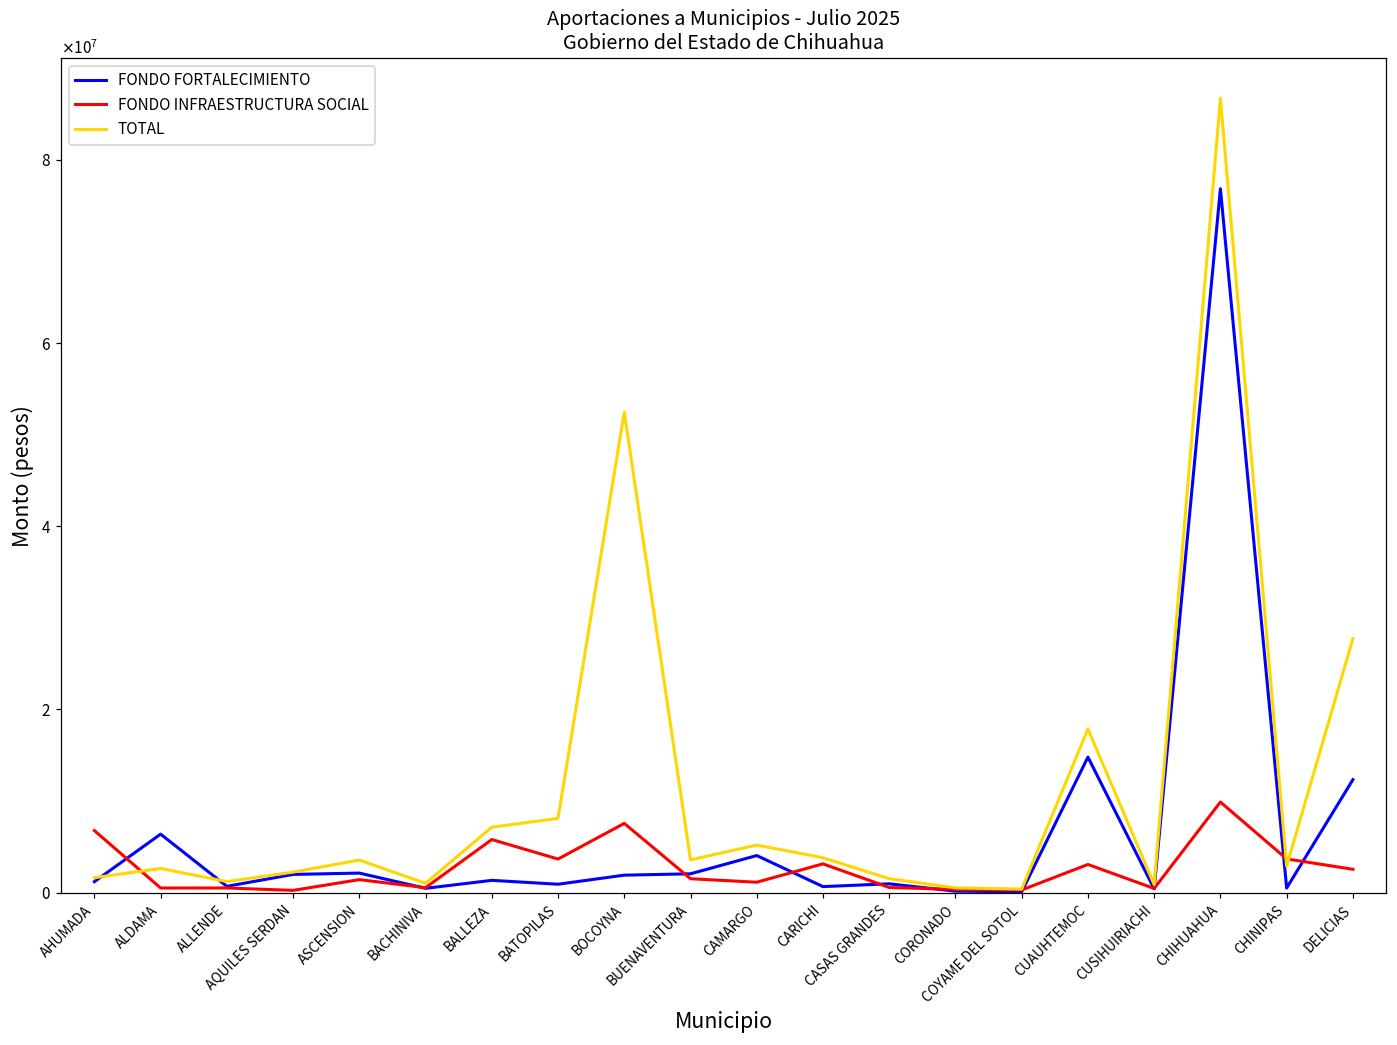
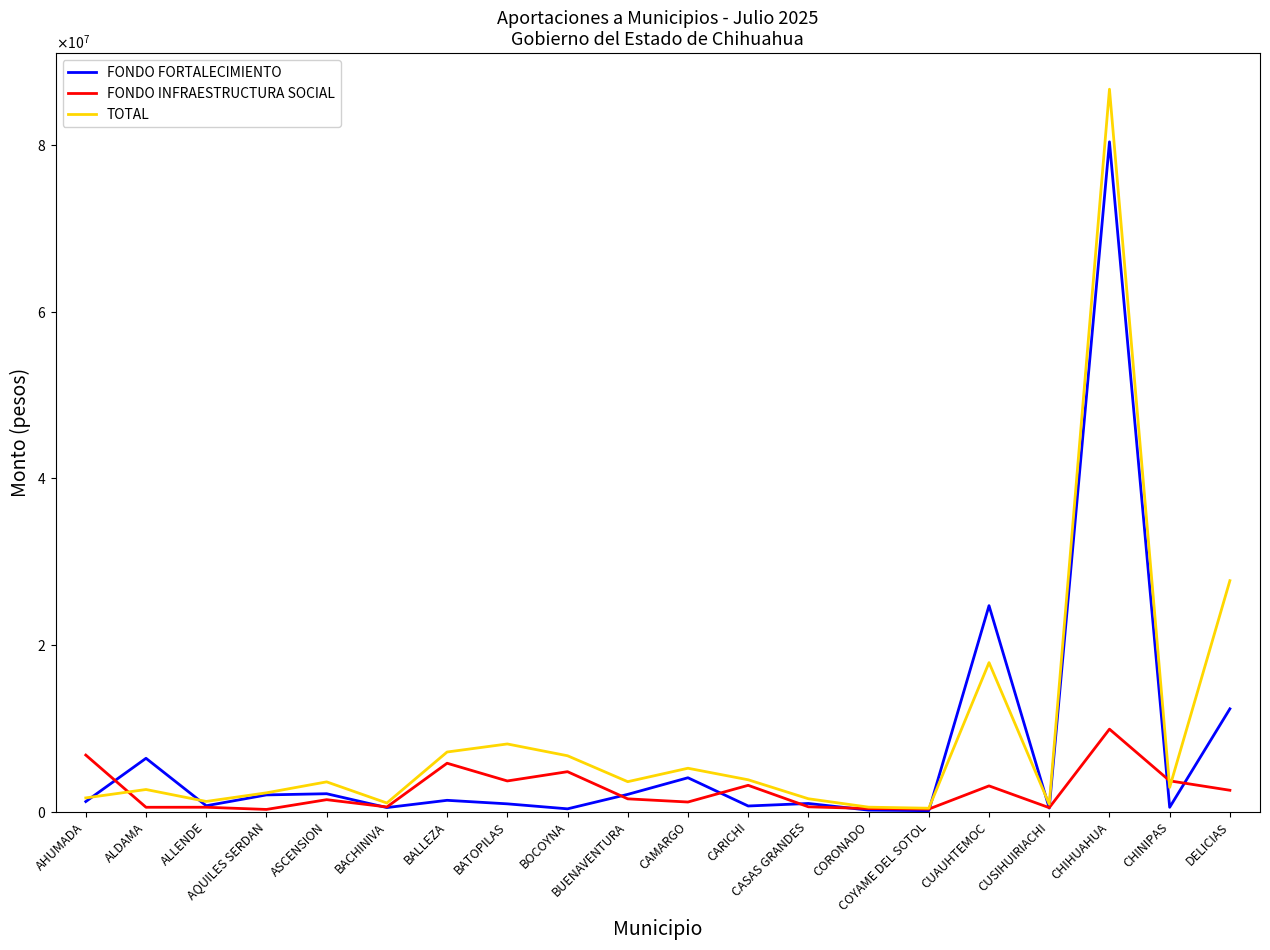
  {
    "FONDO FORTALECIMIENTO": {
      "AHUMADA": 1000000,
      "ALDAMA": 6000000,
      "ASCENSION": 2000000,
      "BALLEZA": 1000000,
      "BATOPILAS": 1000000,
-     "BOCOYNA": 2000000,
+     "BOCOYNA": 0,
      "BUENAVENTURA": 2000000,
      "CAMARGO": 4000000,
      "CARICHI": 1000000,
      "CASAS GRANDES": 1000000,
-     "CUAUHTEMOC": 15000000,
-     "CHIHUAHUA": 77000000,
+     "CUAUHTEMOC": 25000000,
+     "CHIHUAHUA": 80000000,
      "CHINIPAS": 1000000,
      "DELICIAS": 12000000
    },
    "FONDO INFRAESTRUCTURA SOCIAL": {
      "AHUMADA": 7000000,
      "ALDAMA": 1000000,
      "AQUILES SERDAN": 0,
      "ASCENSION": 1000000,
      "BALLEZA": 6000000,
      "BATOPILAS": 4000000,
-     "BOCOYNA": 8000000,
+     "BOCOYNA": 5000000,
      "BUENAVENTURA": 2000000,
      "CAMARGO": 1000000,
      "CARICHI": 3000000,
      "CASAS GRANDES": 1000000,
      "CUAUHTEMOC": 3000000,
      "CHIHUAHUA": 10000000,
      "CHINIPAS": 4000000,
      "DELICIAS": 3000000
    },
    "TOTAL": {
      "AHUMADA": 2000000,
      "ALDAMA": 3000000,
      "ALLENDE": 1000000,
      "ASCENSION": 4000000,
      "BACHINIVA": 1000000,
      "BALLEZA": 7000000,
      "BATOPILAS": 8000000,
-     "BOCOYNA": 52000000,
+     "BOCOYNA": 7000000,
      "BUENAVENTURA": 4000000,
      "CAMARGO": 5000000,
      "CARICHI": 4000000,
      "CASAS GRANDES": 2000000,
      "CUAUHTEMOC": 18000000,
      "CUSIHUIRIACHI": 1000000,
      "CHIHUAHUA": 87000000,
      "CHINIPAS": 3000000,
      "DELICIAS": 28000000
    }
  }
